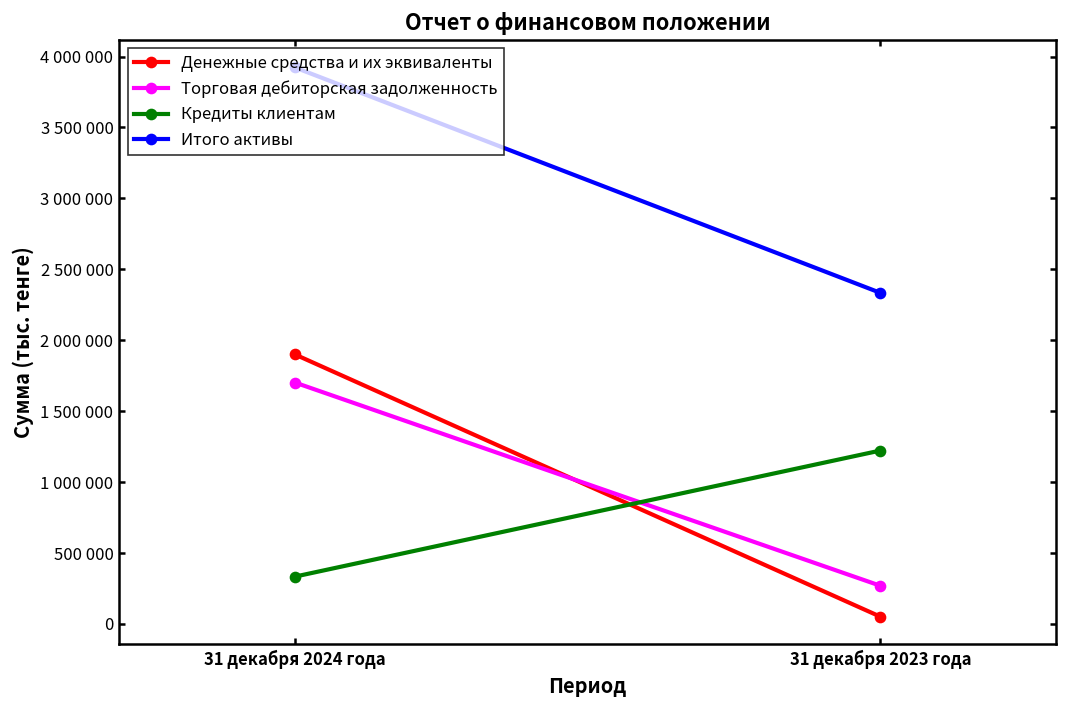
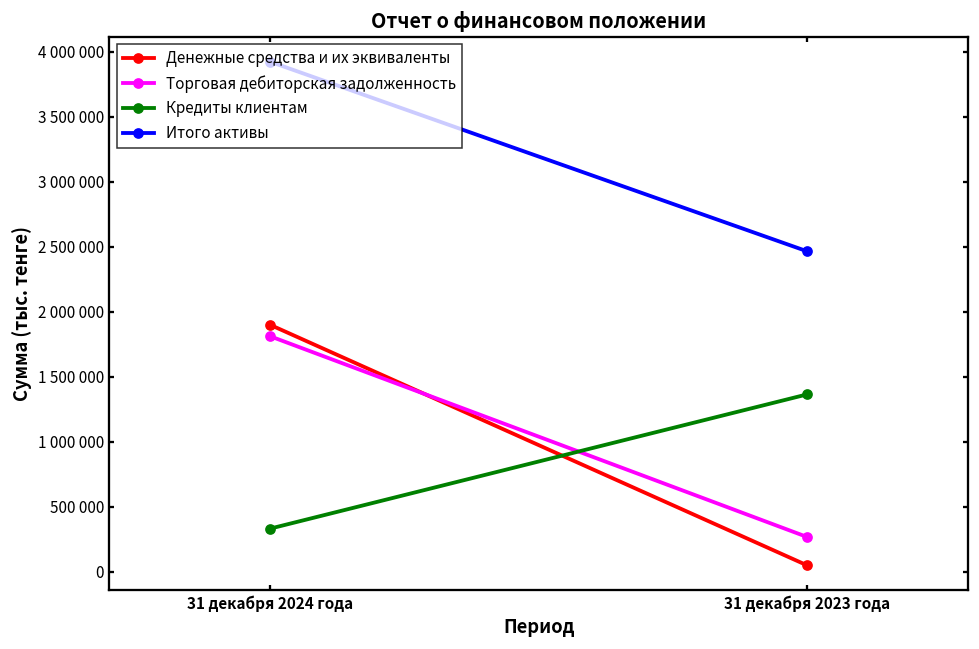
  {
    "Денежные средства и их эквиваленты": {
      "31 декабря 2024 года": 1900000,
      "31 декабря 2023 года": 50000
    },
    "Торговая дебиторская задолженность": {
-     "31 декабря 2024 года": 1700000,
+     "31 декабря 2024 года": 1810000,
      "31 декабря 2023 года": 270000
    },
    "Кредиты клиентам": {
      "31 декабря 2024 года": 330000,
-     "31 декабря 2023 года": 1220000
+     "31 декабря 2023 года": 1370000
    },
    "Итого активы": {
-     "31 декабря 2023 года": 2330000
+     "31 декабря 2023 года": 2470000
    }
  }
